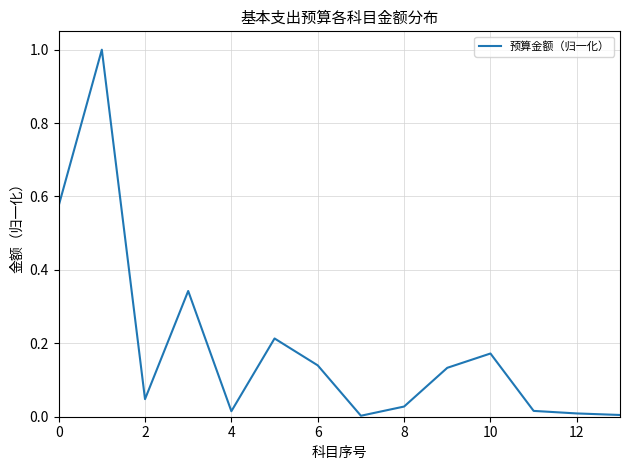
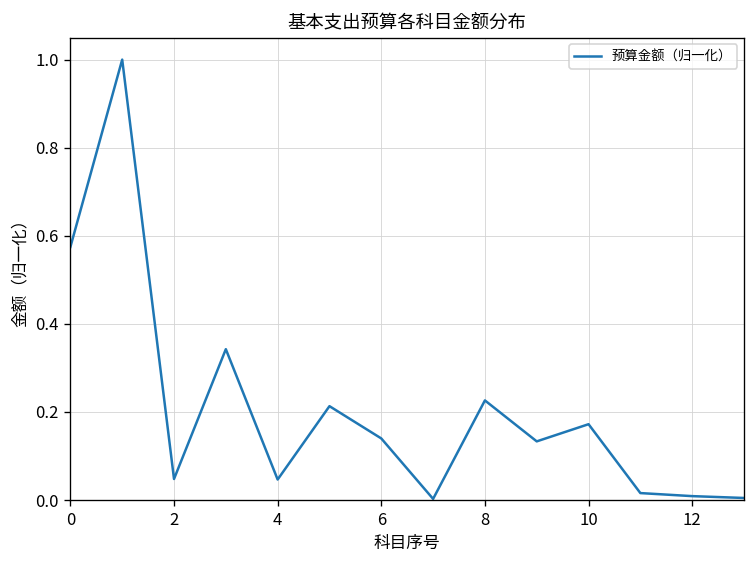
  {
    "0": 0.57,
    "2": 0.05,
-   "4": 0.02,
+   "4": 0.05,
    "6": 0.14,
-   "8": 0.03,
+   "8": 0.23,
    "10": 0.17,
    "12": 0.01
  }
